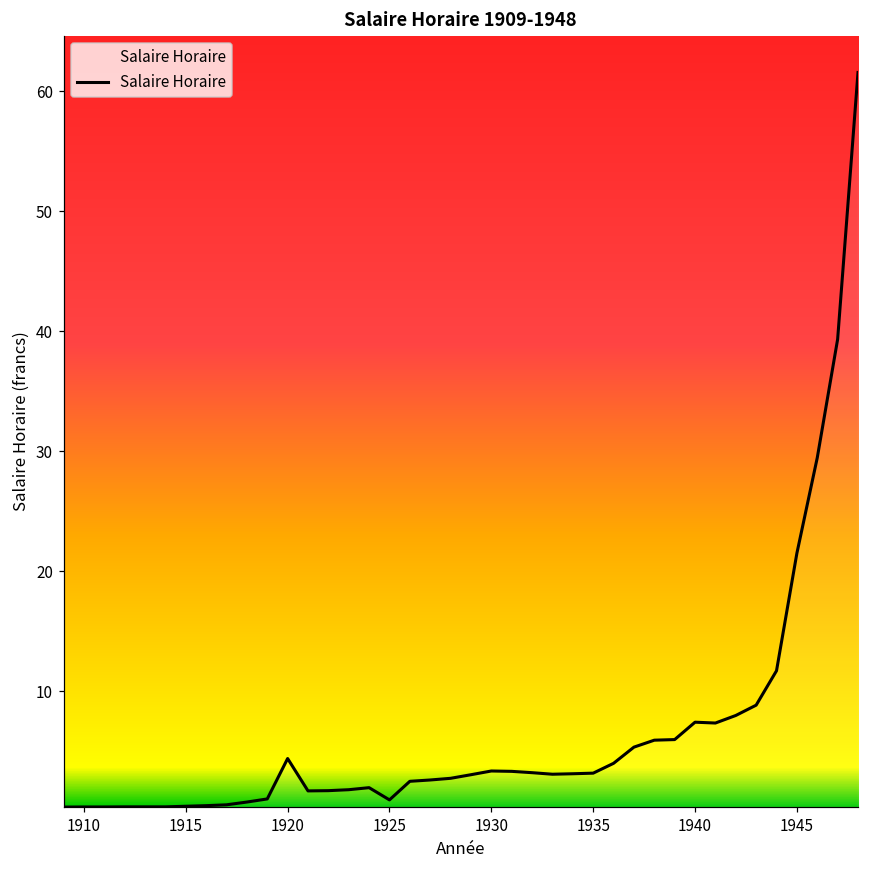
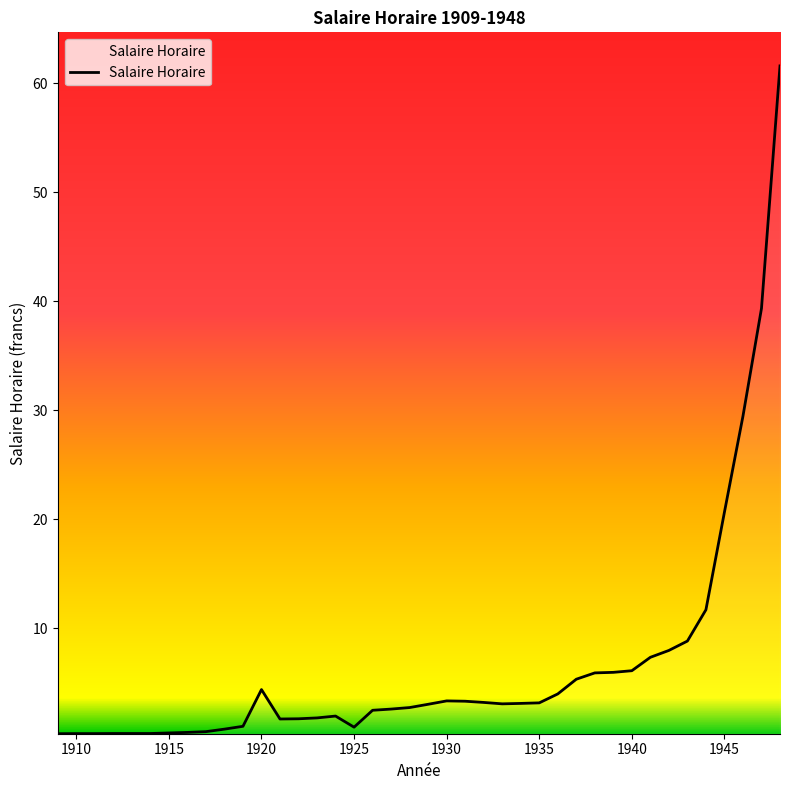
  {
    "1910": 0.3,
    "1915": 0.4,
    "1920": 4.4,
    "1925": 0.9,
    "1930": 3.3,
    "1935": 3.2,
-   "1940": 7.4,
-   "1945": 21.5
+   "1940": 6.1,
+   "1945": 20.7
  }
